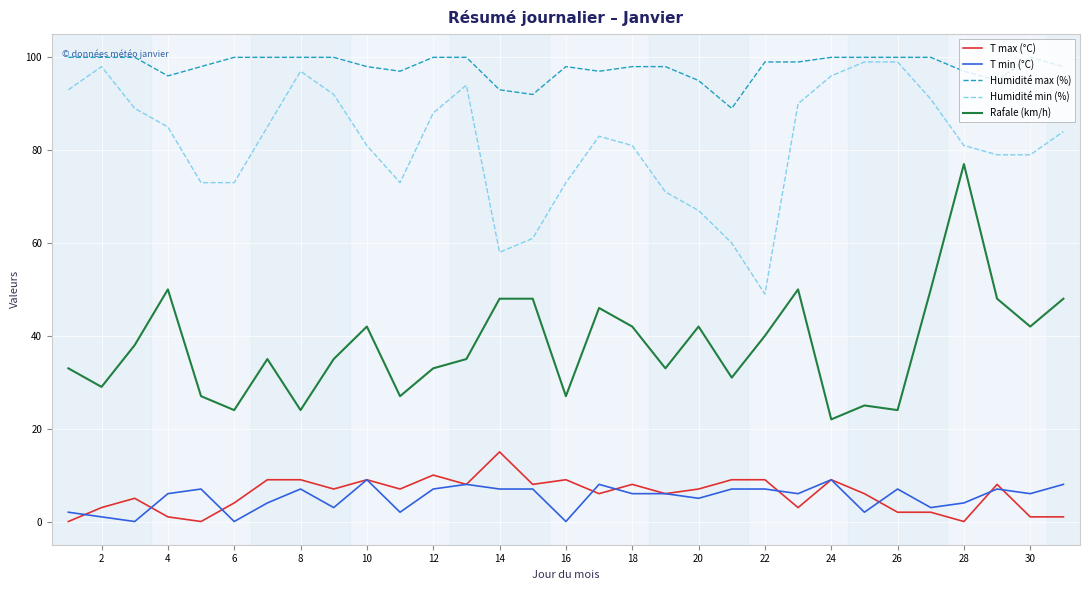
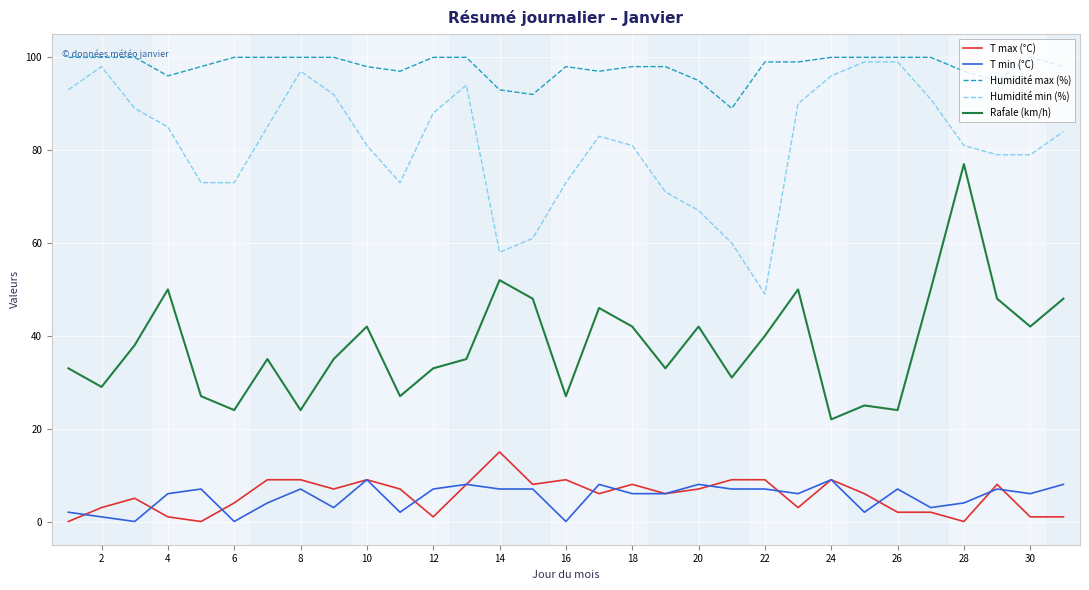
  {
    "T max (°C)": {
      "2": 3,
      "4": 1,
      "6": 4,
      "8": 9,
-     "12": 10,
+     "12": 1,
      "14": 15,
      "16": 9,
      "18": 8,
      "20": 7,
      "22": 9,
      "26": 2,
      "28": 0,
      "30": 1
    },
    "T min (°C)": {
      "2": 1,
      "4": 6,
      "6": 0,
      "8": 7,
      "12": 7,
      "14": 7,
      "16": 0,
      "18": 6,
-     "20": 5,
+     "20": 8,
      "22": 7,
      "26": 7,
      "28": 4,
      "30": 6
    },
    "Humidité max (%)": {
      "2": 100,
      "4": 96,
      "6": 100,
      "8": 100,
      "10": 98,
      "12": 100,
      "14": 93,
      "16": 98,
      "18": 98,
      "20": 95,
      "22": 99,
      "24": 100,
      "26": 100
    },
    "Humidité min (%)": {
      "2": 98,
      "4": 85,
      "6": 73,
      "8": 97,
      "10": 81,
      "12": 88,
      "14": 58,
      "16": 73,
      "18": 81,
      "20": 67,
      "22": 49,
      "24": 96,
      "26": 99,
      "28": 81,
      "30": 79
    },
    "Rafale (km/h)": {
      "2": 29,
      "4": 50,
      "6": 24,
      "8": 24,
      "10": 42,
      "12": 33,
-     "14": 48,
+     "14": 52,
      "16": 27,
      "18": 42,
      "20": 42,
      "22": 40,
      "24": 22,
      "26": 24,
      "28": 77,
      "30": 42
    }
  }
